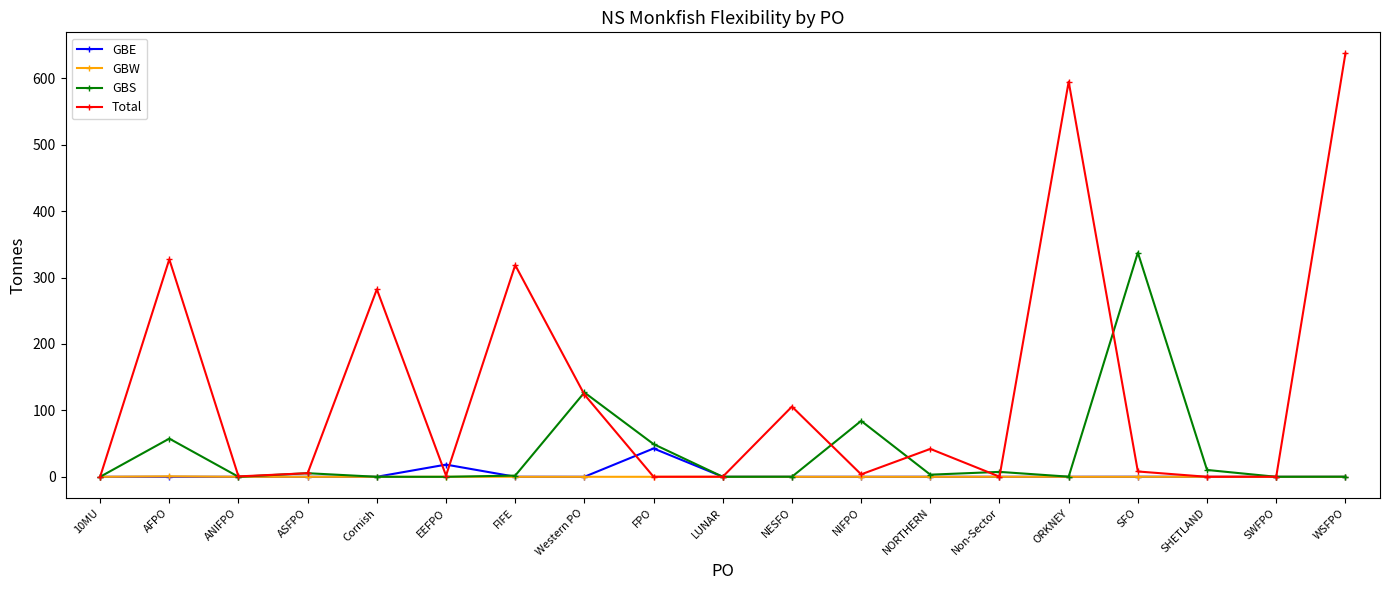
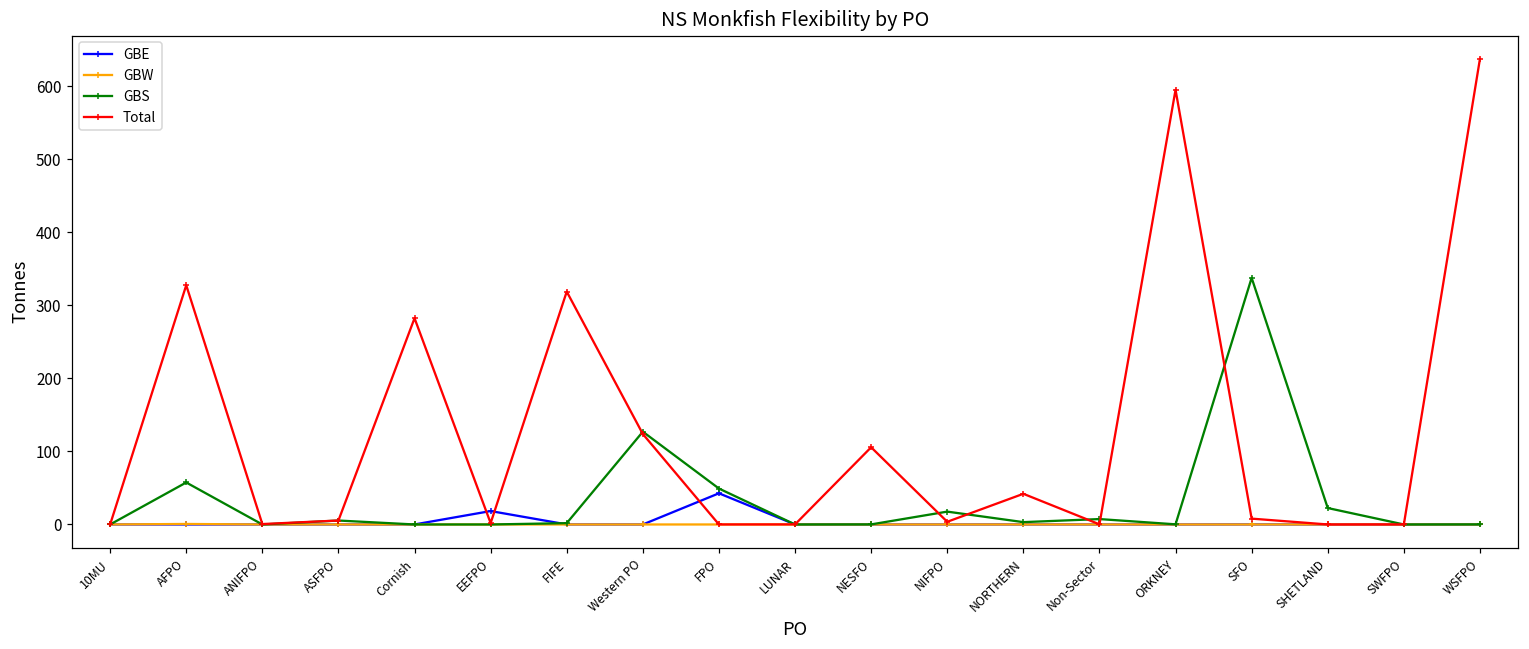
  {
    "GBE": {
      "EEFPO": 20,
      "FPO": 40
    },
    "GBS": {
      "AFPO": 60,
      "FPO": 50,
-     "NIFPO": 80,
+     "NIFPO": 20,
      "Non-Sector": 10,
      "SFO": 340,
-     "SHETLAND": 10
+     "SHETLAND": 20
    },
    "Total": {
      "AFPO": 330,
      "Cornish": 280,
      "FIFE": 320,
      "NESFO": 110,
      "NORTHERN": 40,
      "ORKNEY": 600,
      "SFO": 10,
      "WSFPO": 640
    }
  }
